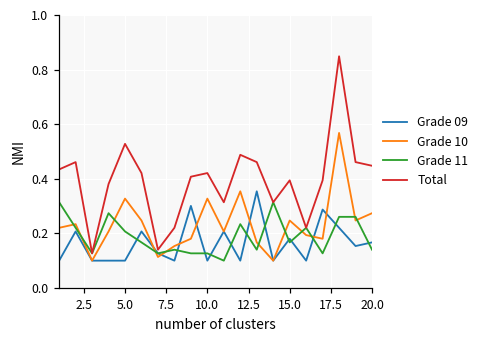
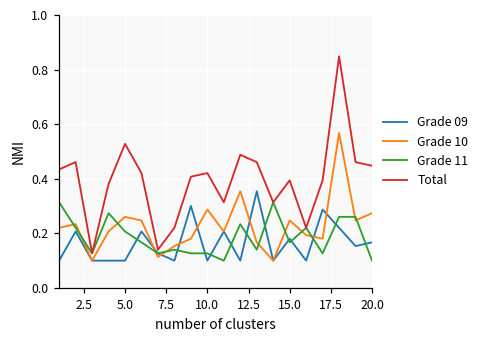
  {
    "Grade 09": {
      "5.0": 0.10,
      "10.0": 0.10,
      "15.0": 0.18,
      "20.0": 0.17
    },
    "Grade 10": {
-     "5.0": 0.33,
-     "10.0": 0.33,
+     "5.0": 0.26,
+     "10.0": 0.29,
      "15.0": 0.25,
      "20.0": 0.27
    },
    "Grade 11": {
      "5.0": 0.21,
      "10.0": 0.13,
      "15.0": 0.17,
-     "20.0": 0.14
+     "20.0": 0.10
    },
    "Total": {
      "5.0": 0.53,
      "10.0": 0.42,
      "15.0": 0.39,
      "20.0": 0.45
    }
  }
